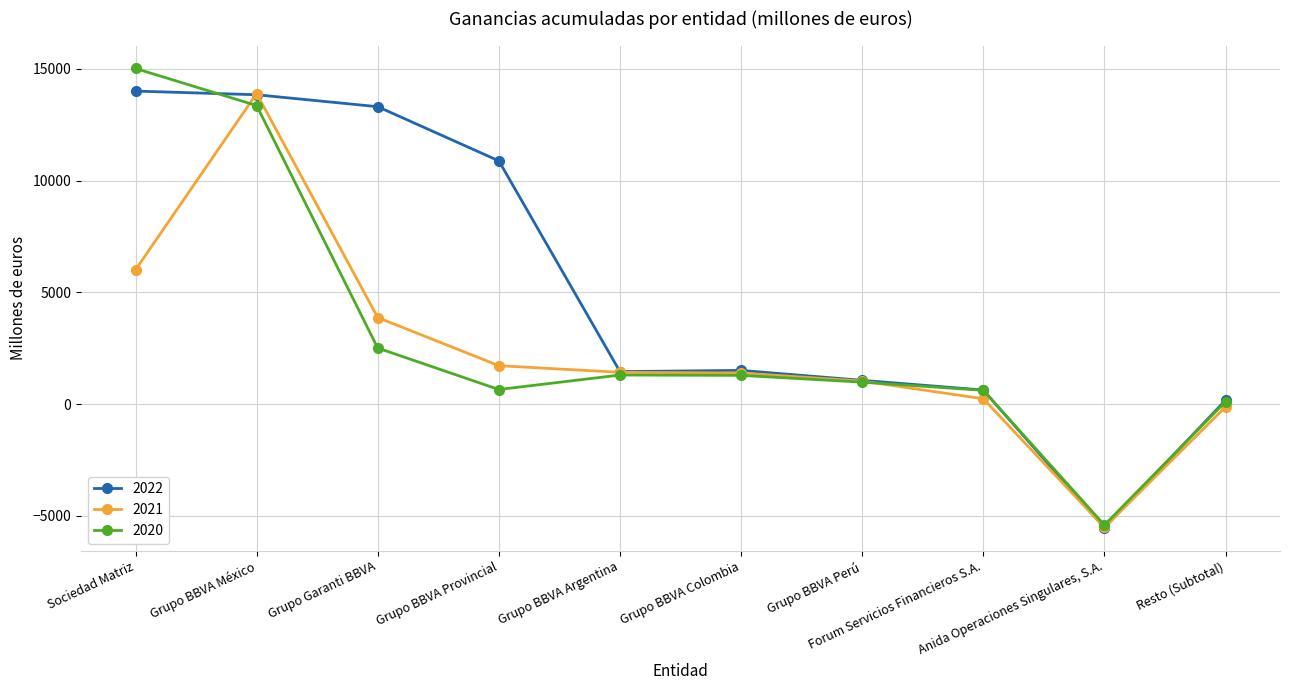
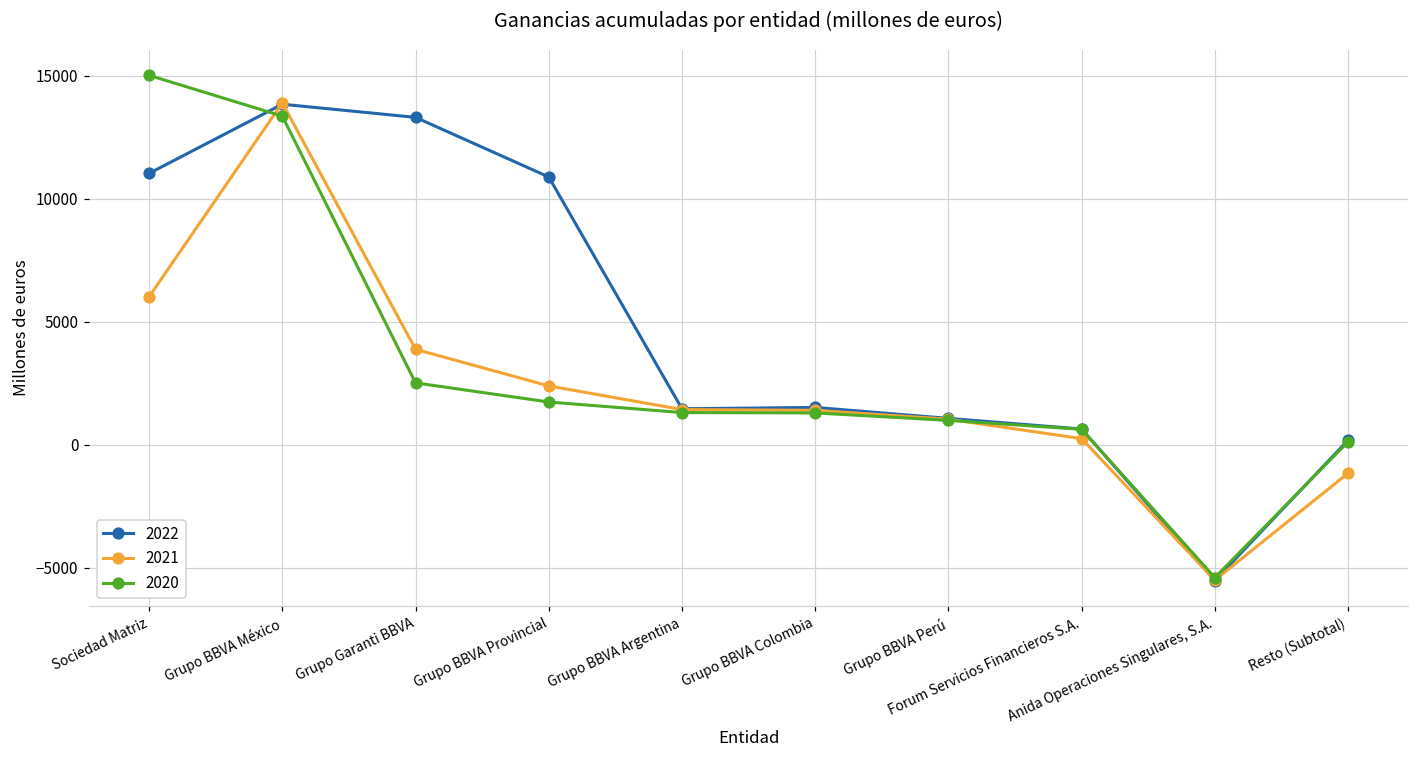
  {
    "2022": {
-     "Sociedad Matriz": 14000,
+     "Sociedad Matriz": 11000,
      "Grupo Garanti BBVA": 13300,
      "Grupo BBVA Provincial": 10900,
      "Grupo BBVA Colombia": 1500
    },
    "2021": {
      "Sociedad Matriz": 6000,
      "Grupo Garanti BBVA": 3900,
-     "Grupo BBVA Provincial": 1700,
+     "Grupo BBVA Provincial": 2400,
      "Forum Servicios Financieros S.A.": 200,
-     "Resto (Subtotal)": -100
+     "Resto (Subtotal)": -1200
    },
    "2020": {
      "Sociedad Matriz": 15000,
      "Grupo BBVA México": 13400,
      "Grupo Garanti BBVA": 2500,
-     "Grupo BBVA Provincial": 700,
+     "Grupo BBVA Provincial": 1700,
      "Grupo BBVA Argentina": 1300
    }
  }
